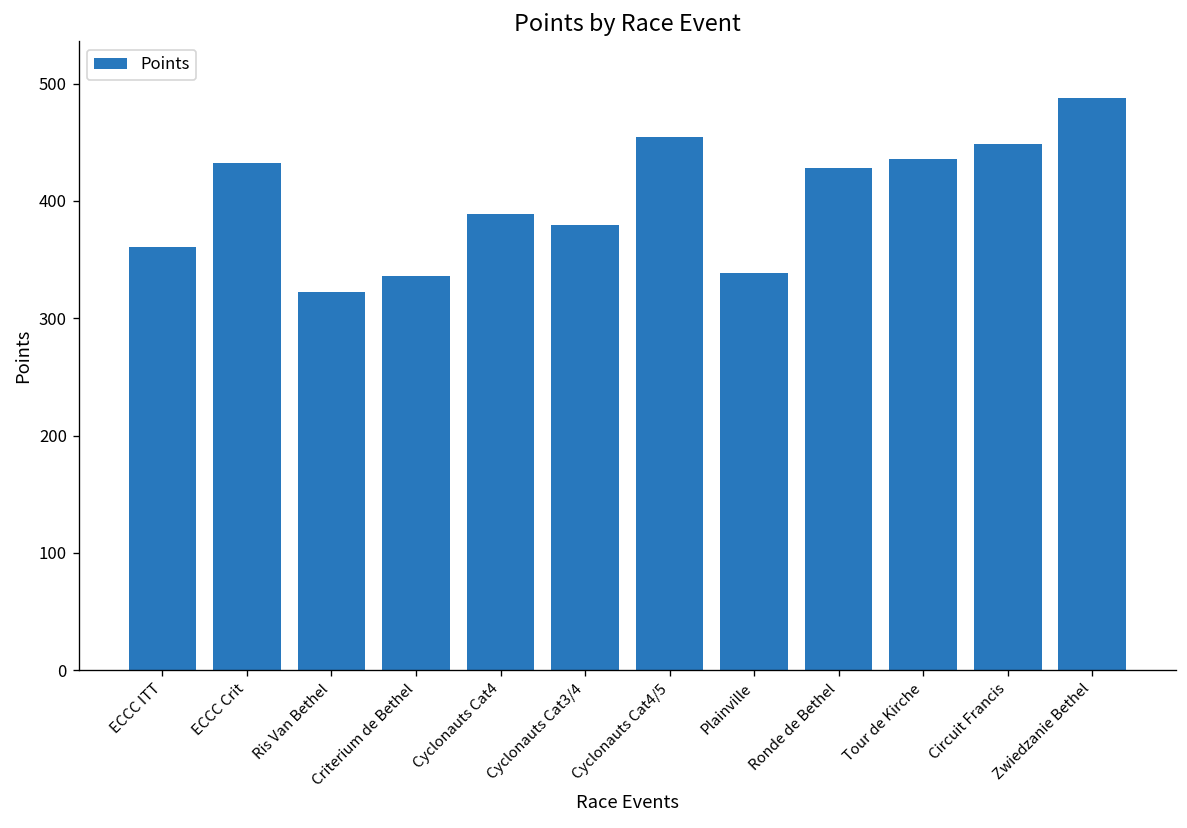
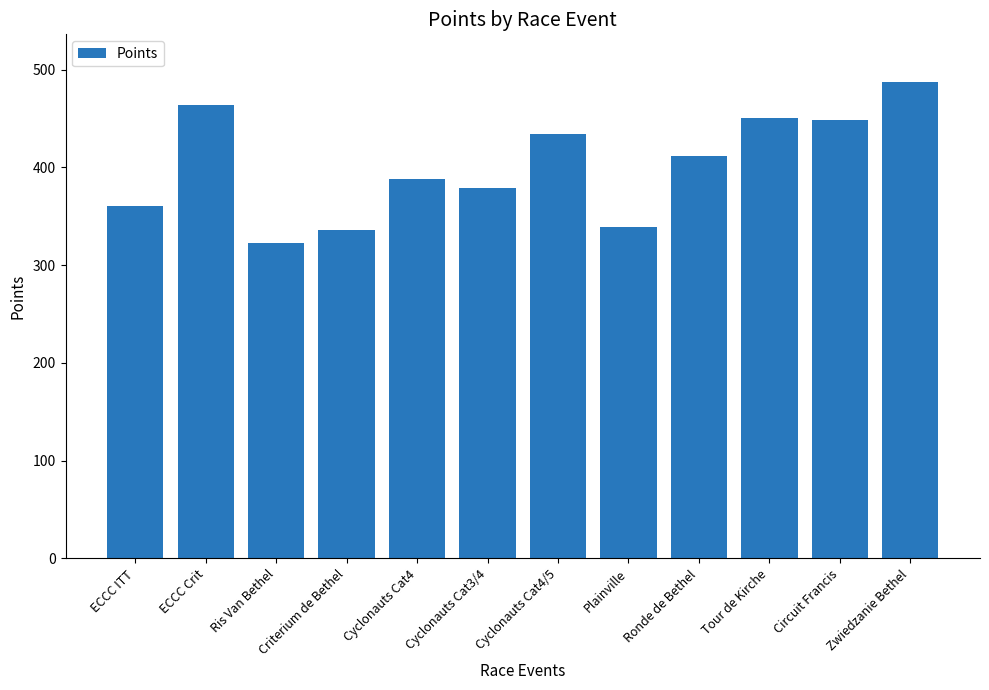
  {
    "ECCC ITT": 360,
-   "ECCC Crit": 430,
+   "ECCC Crit": 460,
    "Ris Van Bethel": 320,
    "Criterium de Bethel": 340,
    "Cyclonauts Cat4": 390,
    "Cyclonauts Cat3/4": 380,
-   "Cyclonauts Cat4/5": 450,
+   "Cyclonauts Cat4/5": 430,
    "Plainville": 340,
-   "Ronde de Bethel": 430,
-   "Tour de Kirche": 440,
+   "Ronde de Bethel": 410,
+   "Tour de Kirche": 450,
    "Circuit Francis": 450,
    "Zwiedzanie Bethel": 490
  }
